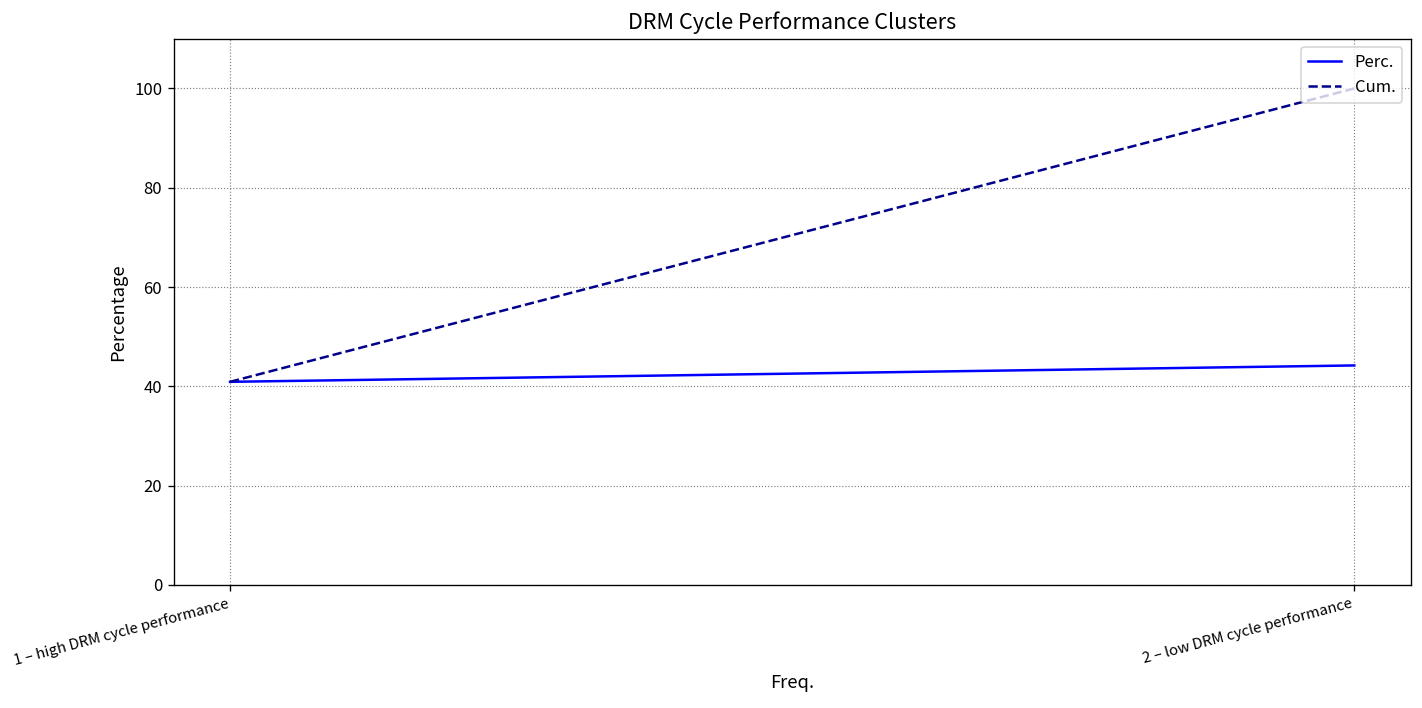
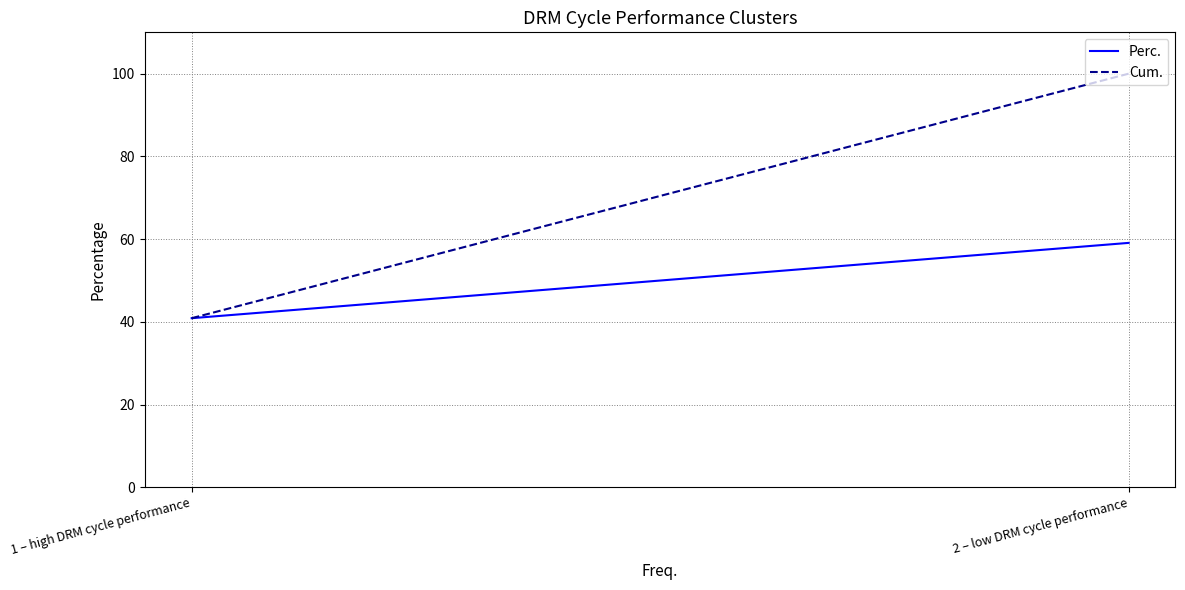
  {
    "Perc.": {
-     "2 – low DRM cycle performance": 44
+     "2 – low DRM cycle performance": 59
    }
  }
